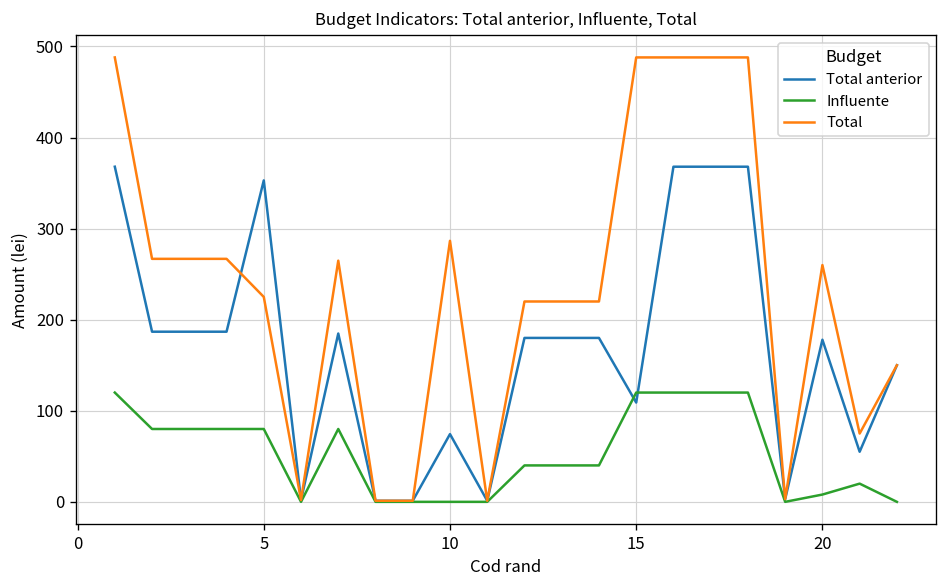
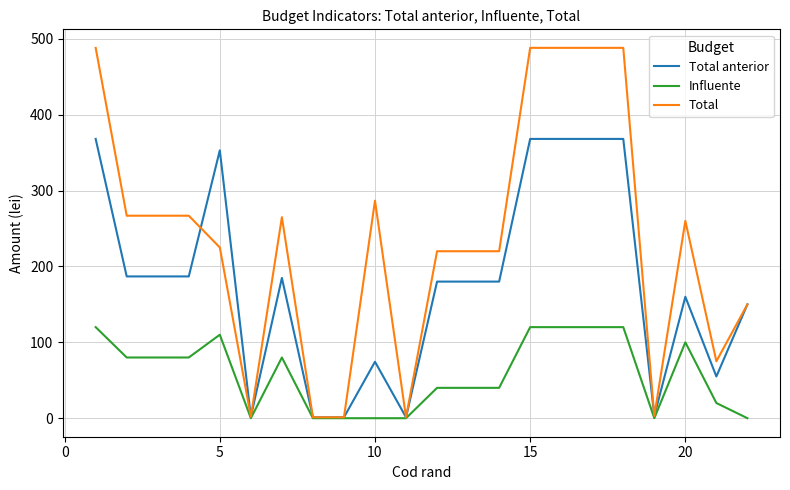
  {
    "Total anterior": {
      "5": 350,
      "10": 70,
-     "15": 110,
-     "20": 180
+     "15": 370,
+     "20": 160
    },
    "Influente": {
-     "5": 80,
+     "5": 110,
      "10": 0,
      "15": 120,
-     "20": 10
+     "20": 100
    },
    "Total": {
      "5": 230,
      "10": 290,
      "15": 490,
      "20": 260
    }
  }
